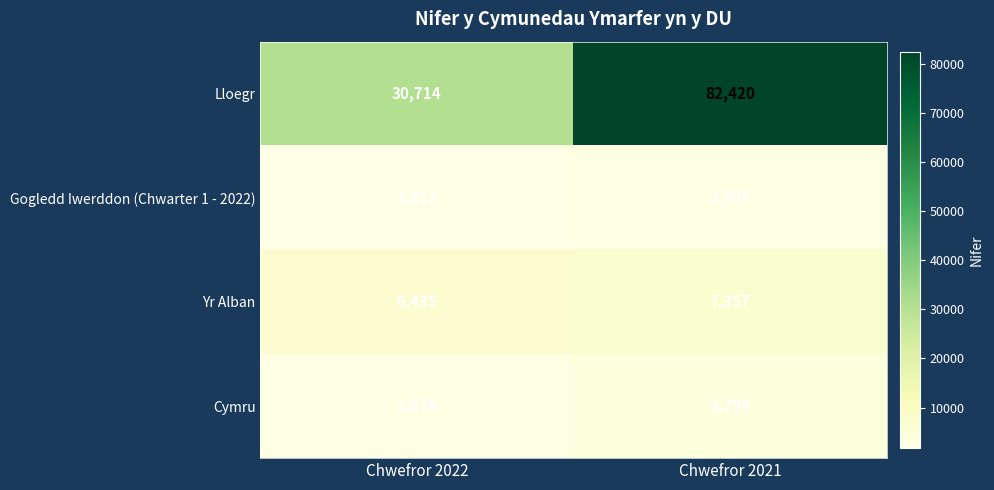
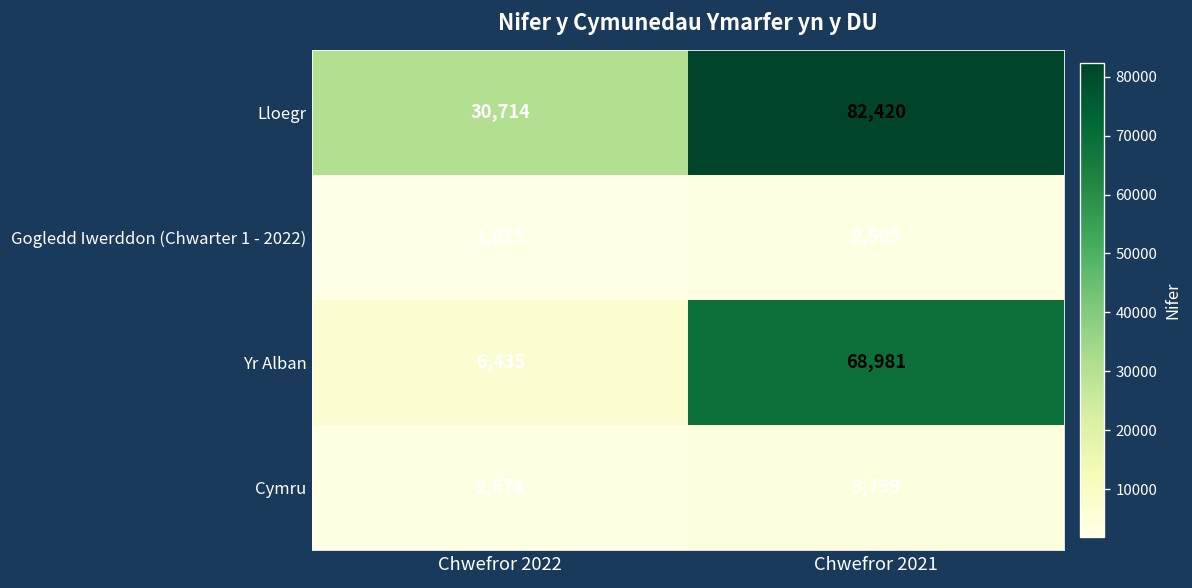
  {
    "Lloegr": {
      "Chwefror 2022": "30,714",
      "Chwefror 2021": "82,420"
    },
    "Yr Alban": {
-     "Chwefror 2021": "7,357"
+     "Chwefror 2021": "68,981"
    }
  }
